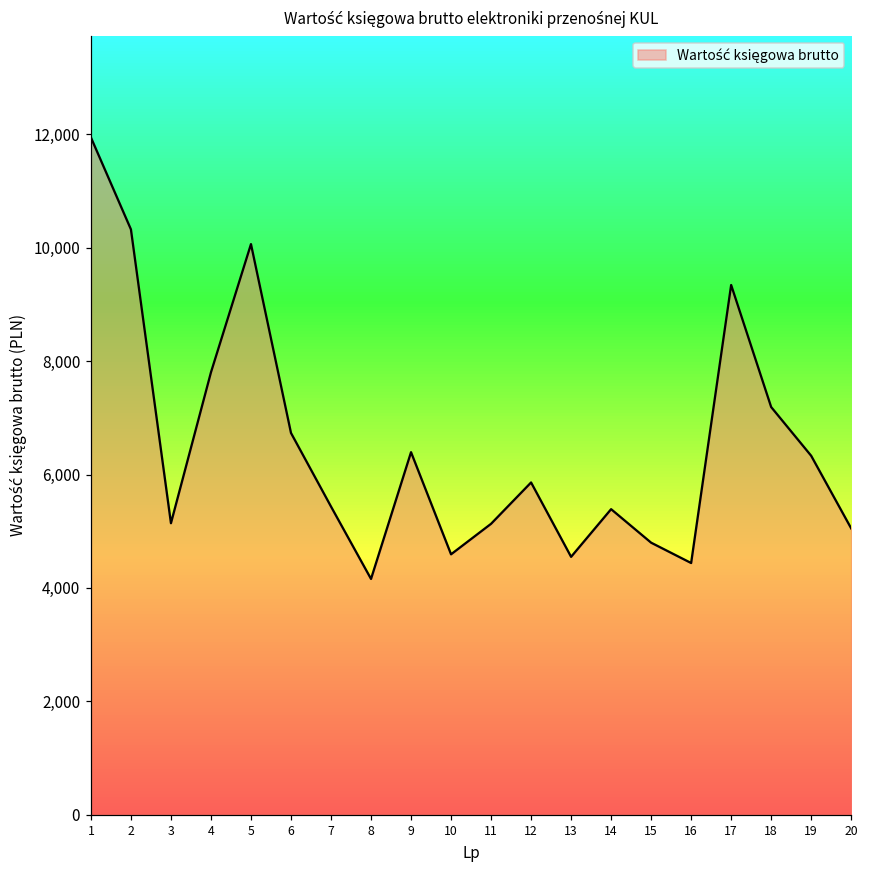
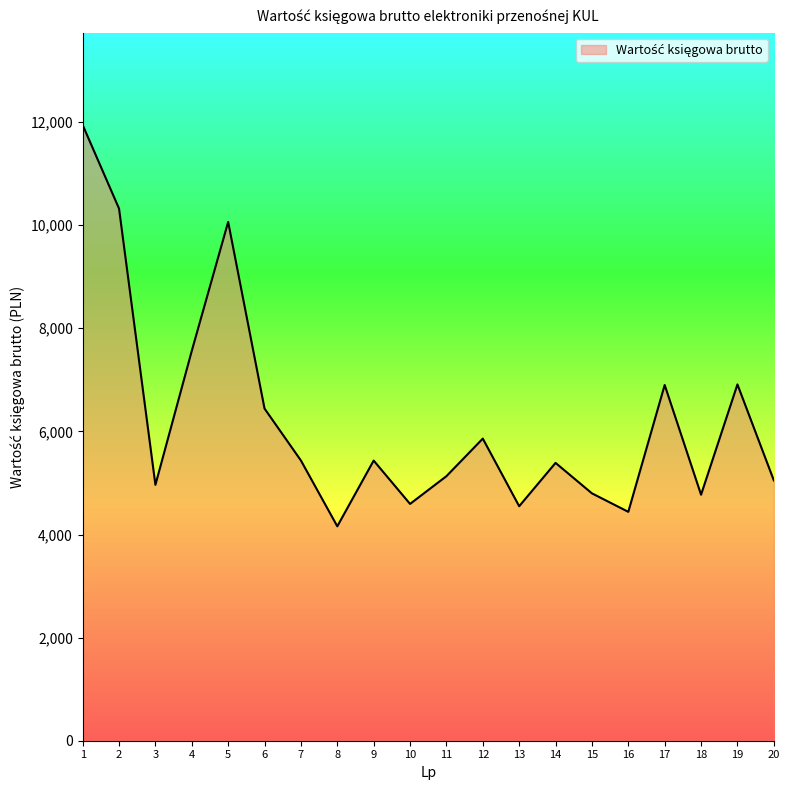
  {
    "1": "11,900",
    "2": "10,300",
-   "3": "5,100",
-   "4": "7,800",
+   "3": "5,000",
+   "4": "7,600",
    "5": "10,100",
-   "6": "6,700",
+   "6": "6,400",
    "7": "5,400",
    "8": "4,200",
-   "9": "6,400",
+   "9": "5,400",
    "10": "4,600",
    "11": "5,100",
    "12": "5,900",
    "13": "4,500",
    "14": "5,400",
    "15": "4,800",
    "16": "4,400",
-   "17": "9,300",
-   "18": "7,200",
-   "19": "6,300",
+   "17": "6,900",
+   "18": "4,800",
+   "19": "6,900",
    "20": "5,000"
  }
